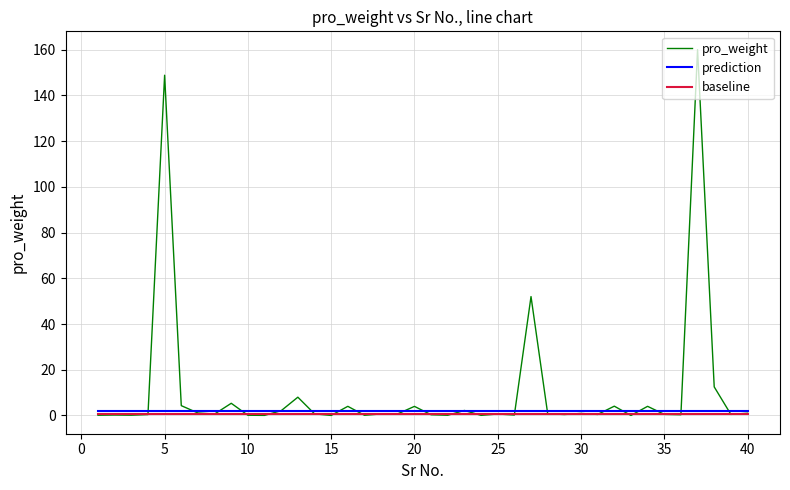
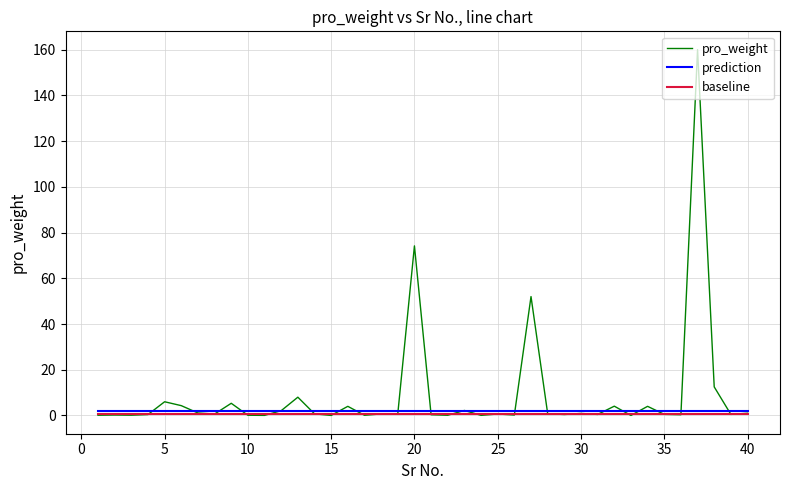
  {
    "pro_weight": {
-     "5": 149,
-     "20": 4
+     "5": 6,
+     "20": 74
    },
    "prediction": {
      "5": 2,
      "10": 2,
      "15": 2,
      "20": 2,
      "25": 2,
      "35": 2
    },
    "baseline": {
      "5": 1,
      "20": 1
    }
  }
